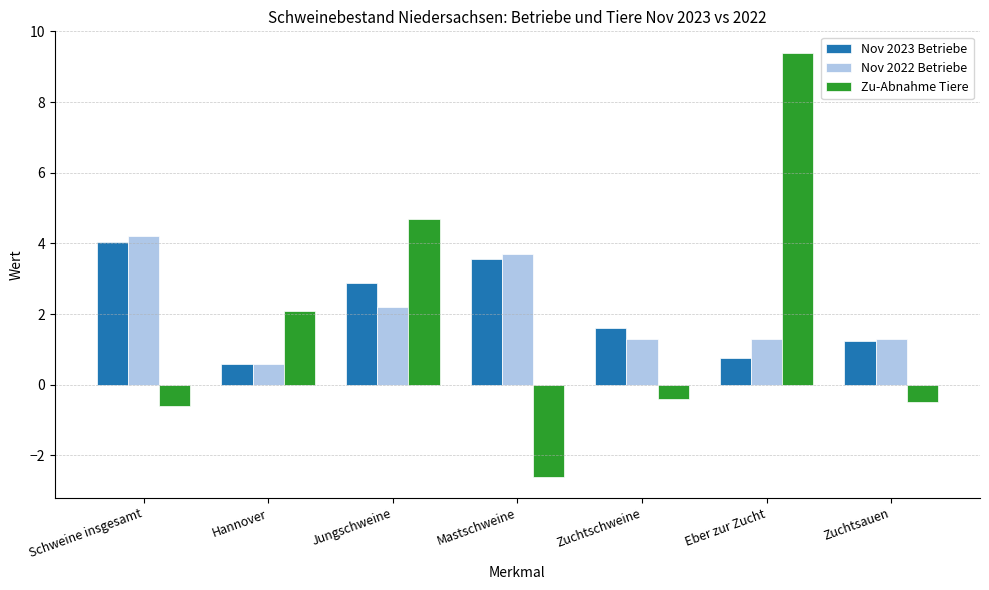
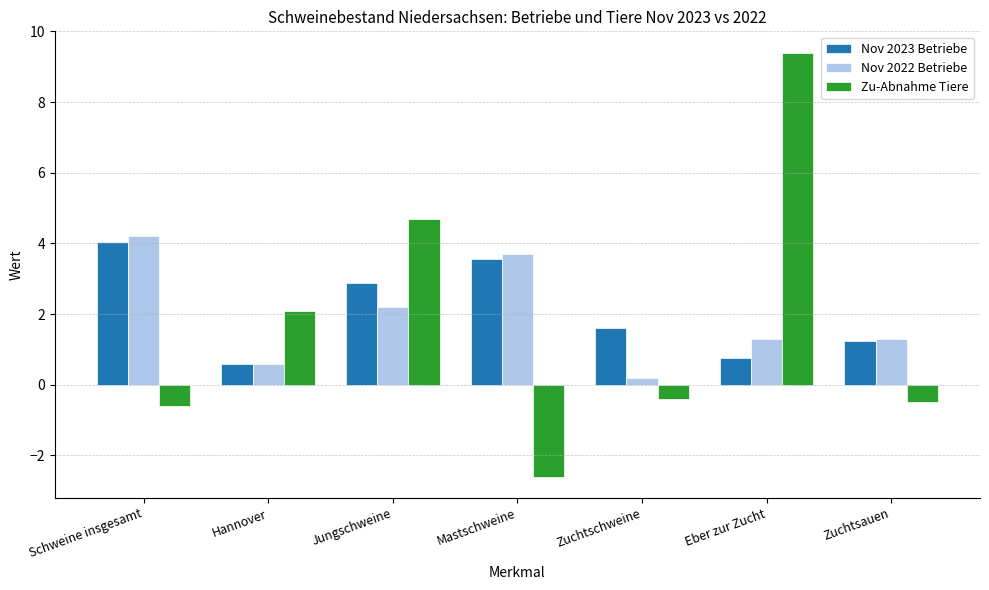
  {
    "Nov 2023 Betriebe": {
      "Schweine insgesamt": 4.0,
      "Hannover": 0.6,
      "Jungschweine": 2.9,
      "Mastschweine": 3.6,
      "Zuchtschweine": 1.6,
      "Eber zur Zucht": 0.8,
      "Zuchtsauen": 1.2
    },
    "Nov 2022 Betriebe": {
      "Schweine insgesamt": 4.2,
      "Hannover": 0.6,
      "Jungschweine": 2.2,
      "Mastschweine": 3.7,
-     "Zuchtschweine": 1.3,
+     "Zuchtschweine": 0.2,
      "Eber zur Zucht": 1.3,
      "Zuchtsauen": 1.3
    },
    "Zu-Abnahme Tiere": {
      "Schweine insgesamt": -0.6,
      "Hannover": 2.1,
      "Jungschweine": 4.7,
      "Mastschweine": -2.6,
      "Zuchtschweine": -0.4,
      "Eber zur Zucht": 9.4,
      "Zuchtsauen": -0.5
    }
  }
